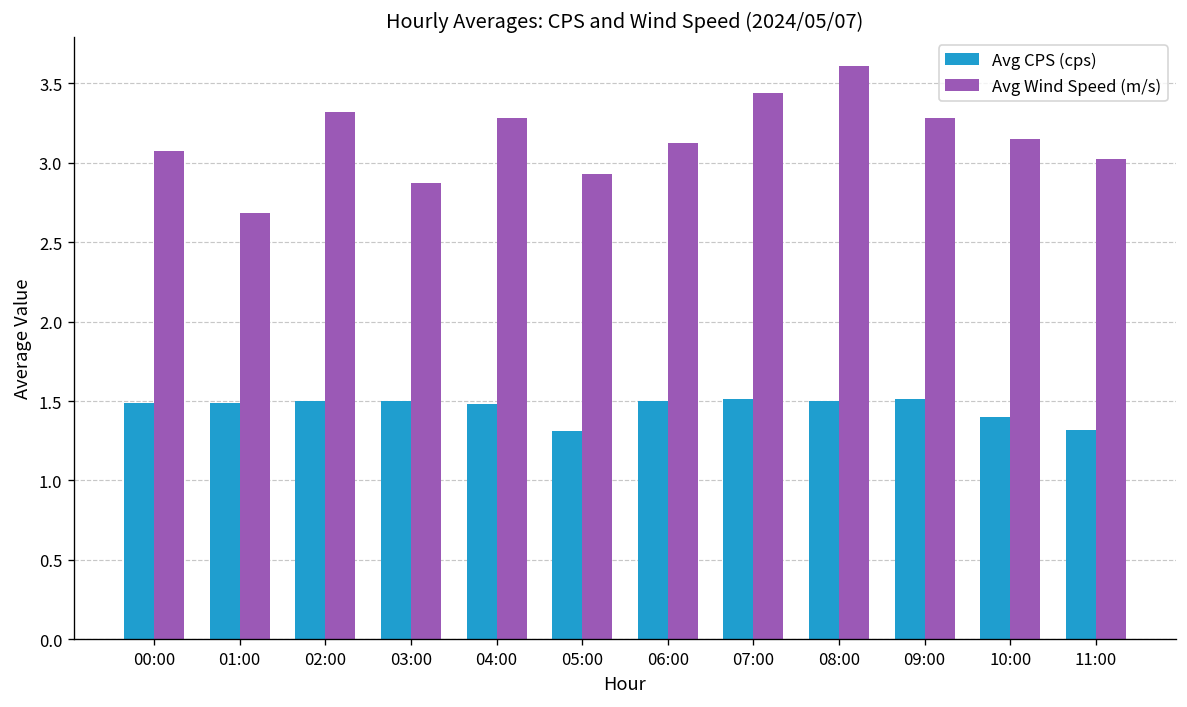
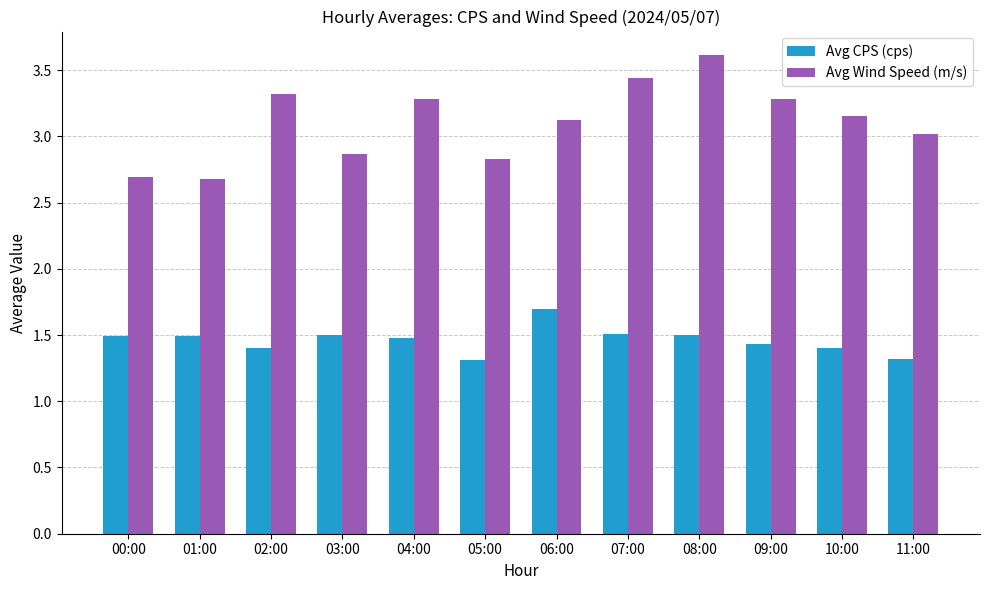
  {
    "Avg CPS (cps)": {
      "00:00": 1.49,
      "01:00": 1.49,
-     "02:00": 1.5,
+     "02:00": 1.4,
      "03:00": 1.50,
      "04:00": 1.48,
      "05:00": 1.31,
-     "06:00": 1.5,
+     "06:00": 1.7,
      "07:00": 1.51,
      "08:00": 1.50,
-     "09:00": 1.51,
+     "09:00": 1.43,
      "10:00": 1.40,
      "11:00": 1.32
    },
    "Avg Wind Speed (m/s)": {
-     "00:00": 3.07,
+     "00:00": 2.69,
      "01:00": 2.68,
      "02:00": 3.32,
      "03:00": 2.87,
      "04:00": 3.28,
-     "05:00": 2.93,
+     "05:00": 2.83,
      "06:00": 3.12,
      "07:00": 3.44,
      "08:00": 3.61,
      "09:00": 3.28,
      "10:00": 3.15,
      "11:00": 3.02
    }
  }
